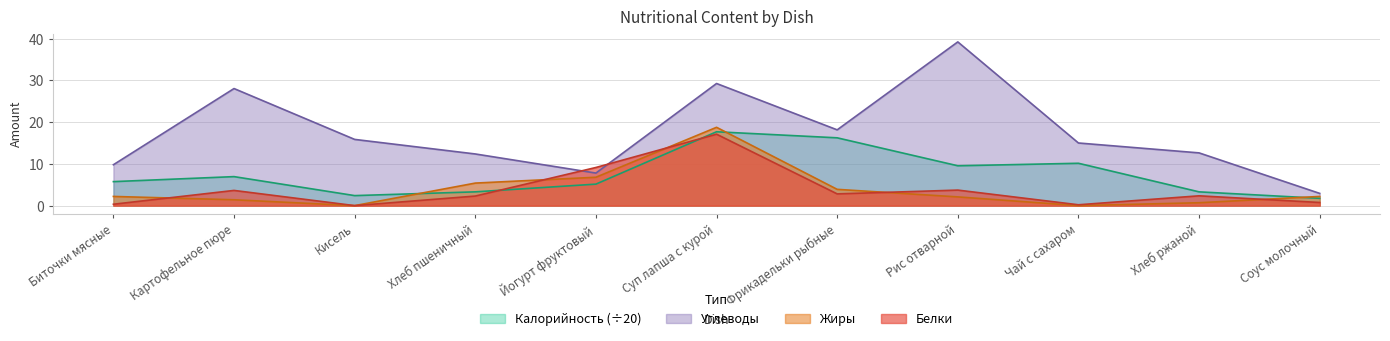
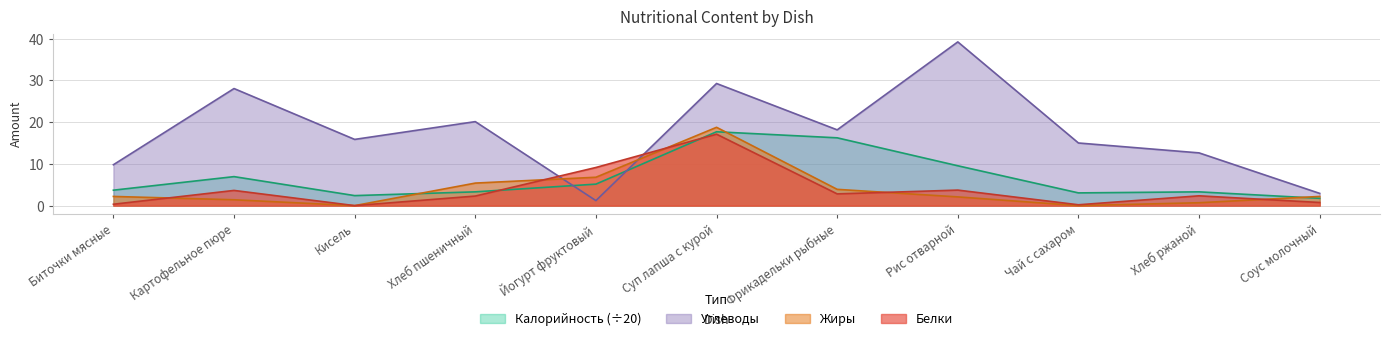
  {
    "Калорийность (÷20)": {
-     "Биточки мясные": 6,
+     "Биточки мясные": 4,
      "Картофельное пюре": 7,
      "Кисель": 2,
      "Хлеб пшеничный": 3,
      "Йогурт фруктовый": 5,
      "Фрикадельки рыбные": 16,
      "Рис отварной": 10,
-     "Чай с сахаром": 10,
+     "Чай с сахаром": 3,
      "Хлеб ржаной": 3
    },
    "Углеводы": {
      "Биточки мясные": 10,
      "Картофельное пюре": 28,
      "Кисель": 16,
-     "Хлеб пшеничный": 12,
-     "Йогурт фруктовый": 8,
+     "Хлеб пшеничный": 20,
+     "Йогурт фруктовый": 1,
      "Суп лапша с курой": 29,
      "Фрикадельки рыбные": 18,
      "Рис отварной": 39,
      "Чай с сахаром": 15,
      "Хлеб ржаной": 13,
      "Соус молочный": 3
    }
  }
